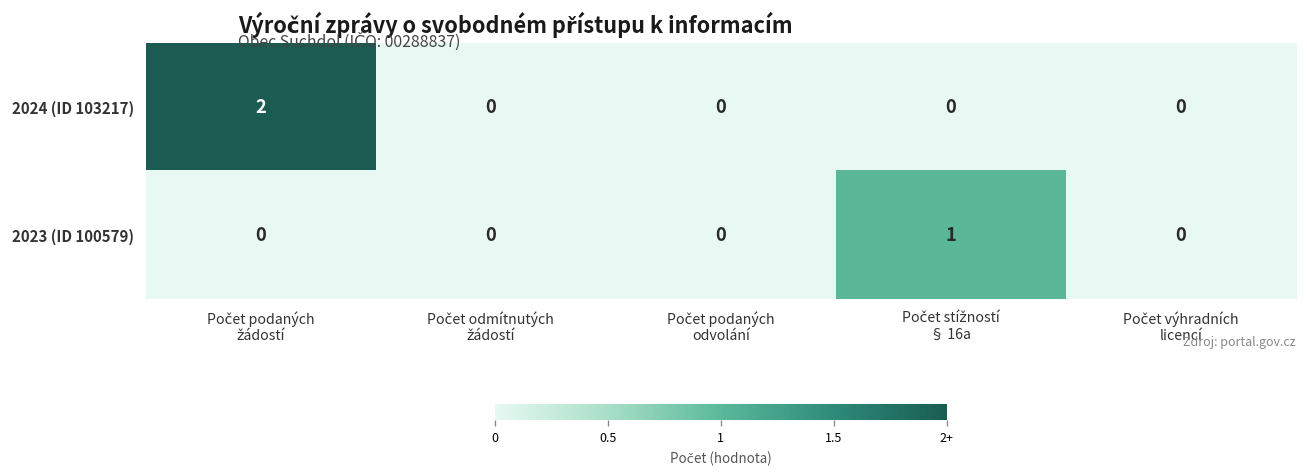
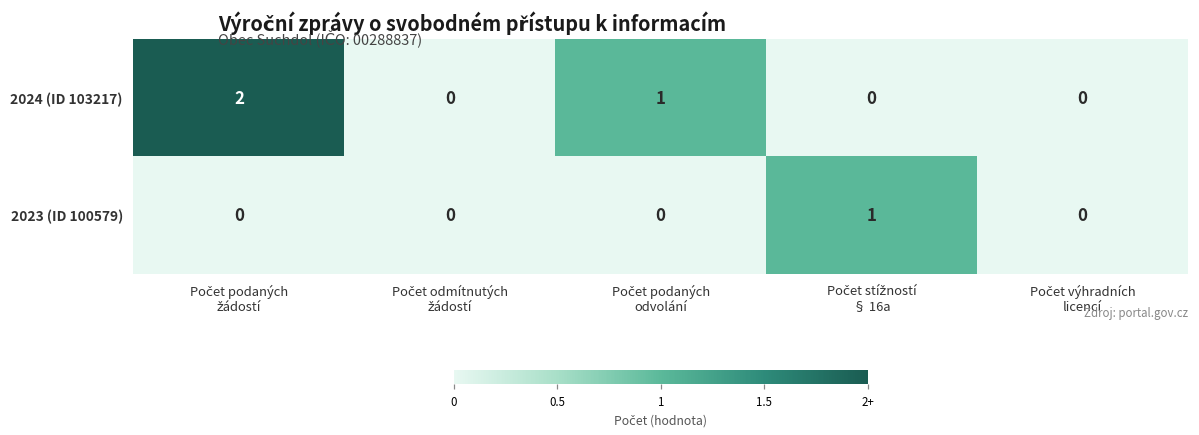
  {
    "2024 (ID 103217)": {
      "Počet podaných žádostí": 2,
      "Počet odmítnutých žádostí": 0,
-     "Počet podaných odvolání": 0,
+     "Počet podaných odvolání": 1,
      "Počet stížností § 16a": 0,
      "Počet výhradních licencí": 0
    },
    "2023 (ID 100579)": {
      "Počet podaných žádostí": 0,
      "Počet odmítnutých žádostí": 0,
      "Počet podaných odvolání": 0,
      "Počet stížností § 16a": 1,
      "Počet výhradních licencí": 0
    }
  }
